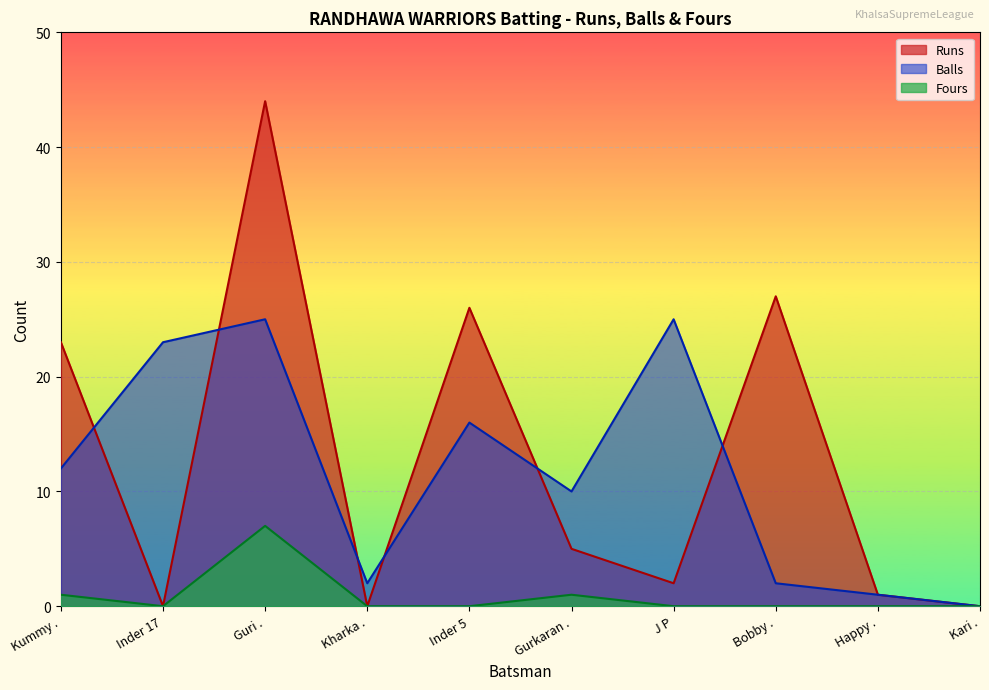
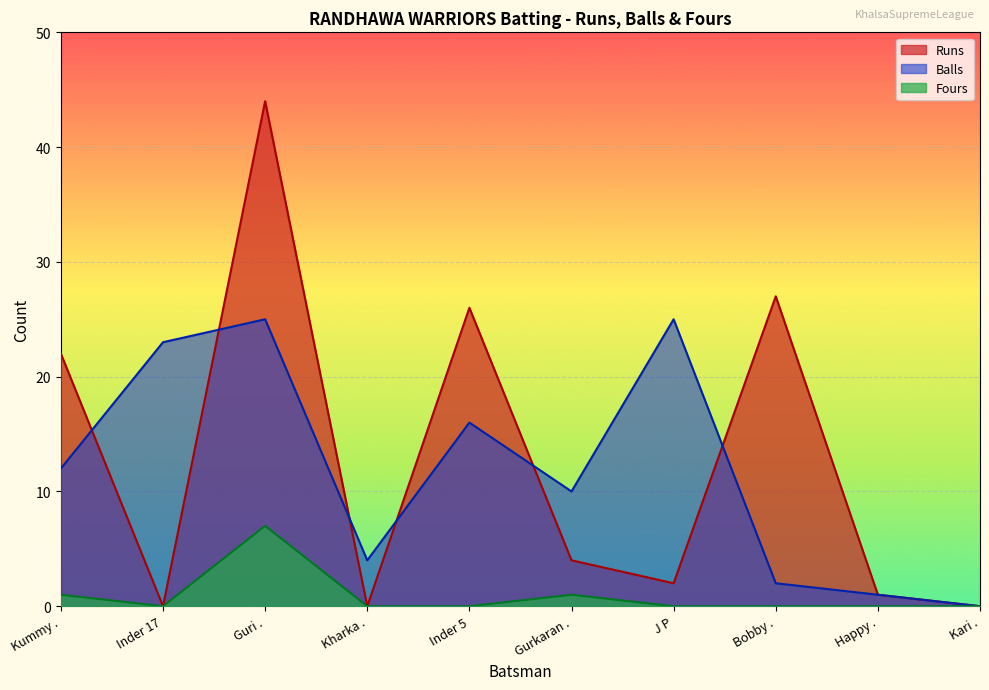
  {
    "Runs": {
-     "Kummy .": 23,
+     "Kummy .": 22,
      "Guri .": 44,
      "Inder 5": 26,
-     "Gurkaran .": 5,
+     "Gurkaran .": 4,
      "J P": 2,
      "Bobby .": 27
    },
    "Balls": {
      "Kummy .": 12,
      "Inder 17": 23,
      "Guri .": 25,
-     "Kharka .": 2,
+     "Kharka .": 4,
      "Inder 5": 16,
      "Gurkaran .": 10,
      "J P": 25,
      "Bobby .": 2
    },
    "Fours": {
      "Kummy .": 1,
      "Guri .": 7,
      "Inder 5": 0,
      "Gurkaran .": 1,
      "J P": 0,
      "Bobby .": 0,
      "Happy .": 0
    }
  }
